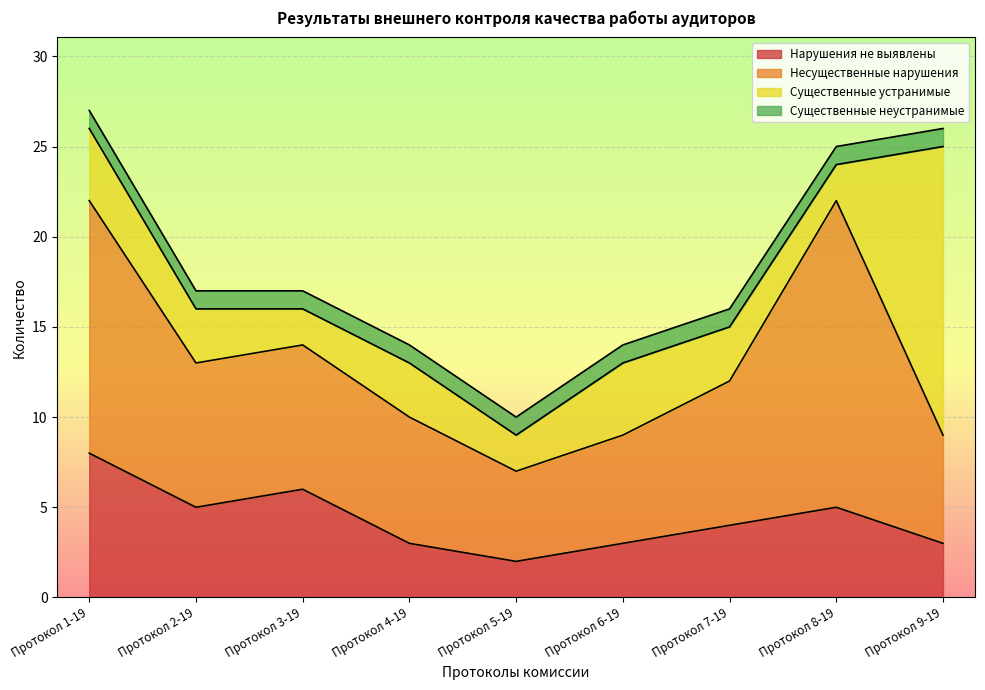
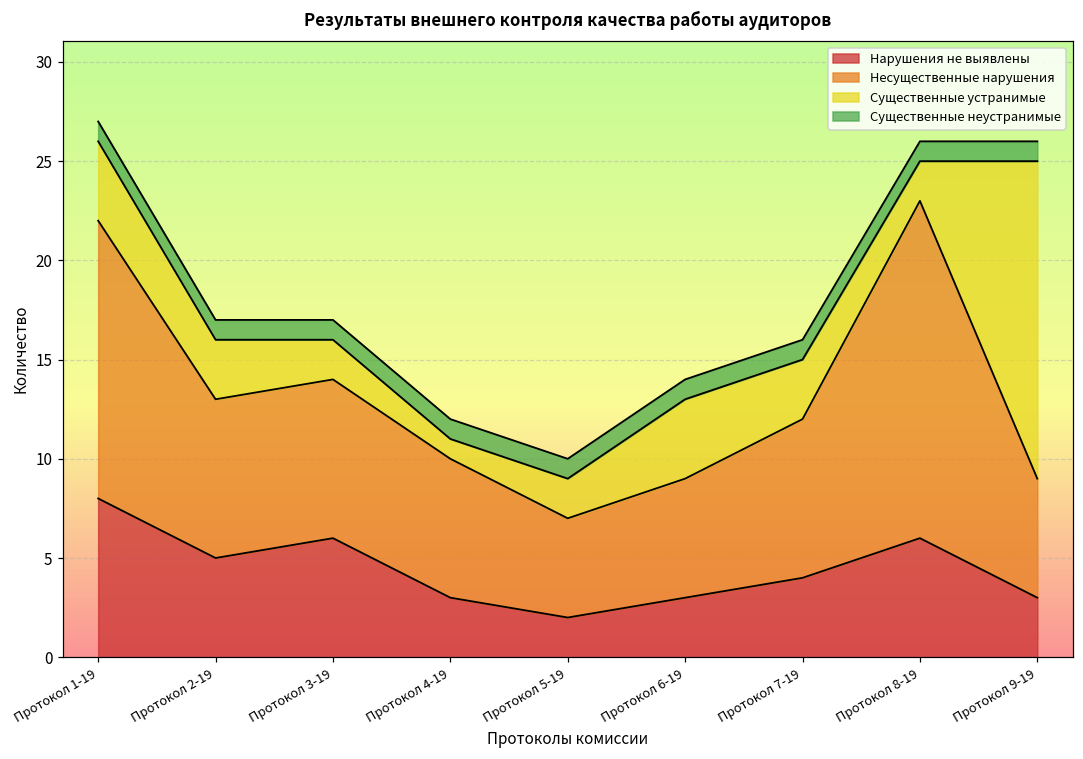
  {
    "Нарушения не выявлены": {
      "Протокол 1-19": 8,
      "Протокол 2-19": 5,
      "Протокол 3-19": 6,
      "Протокол 4-19": 3,
      "Протокол 5-19": 2,
      "Протокол 6-19": 3,
      "Протокол 7-19": 4,
-     "Протокол 8-19": 5,
+     "Протокол 8-19": 6,
      "Протокол 9-19": 3
    },
    "Несущественные нарушения": {
      "Протокол 1-19": 14,
      "Протокол 2-19": 8,
      "Протокол 3-19": 8,
      "Протокол 4-19": 7,
      "Протокол 5-19": 5,
      "Протокол 6-19": 6,
      "Протокол 7-19": 8,
      "Протокол 8-19": 17,
      "Протокол 9-19": 6
    },
    "Существенные устранимые": {
      "Протокол 1-19": 4,
      "Протокол 2-19": 3,
      "Протокол 3-19": 2,
-     "Протокол 4-19": 3,
+     "Протокол 4-19": 1,
      "Протокол 5-19": 2,
      "Протокол 6-19": 4,
      "Протокол 7-19": 3,
      "Протокол 8-19": 2,
      "Протокол 9-19": 16
    },
    "Существенные неустранимые": {
      "Протокол 1-19": 1,
      "Протокол 2-19": 1,
      "Протокол 3-19": 1,
      "Протокол 4-19": 1,
      "Протокол 5-19": 1,
      "Протокол 6-19": 1,
      "Протокол 7-19": 1,
      "Протокол 8-19": 1,
      "Протокол 9-19": 1
    }
  }
